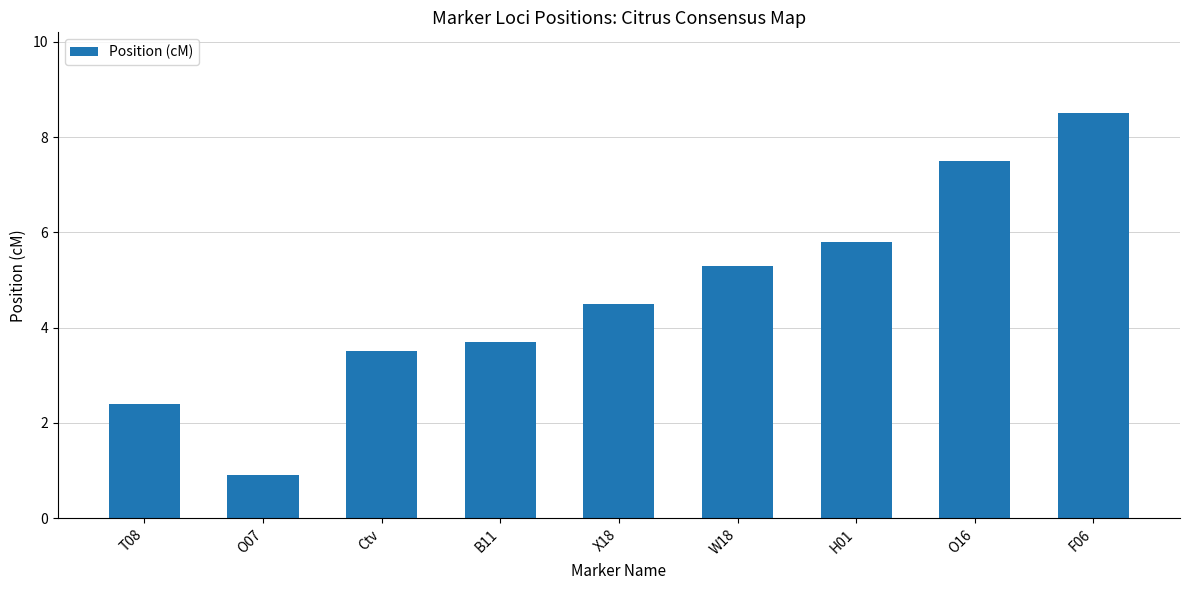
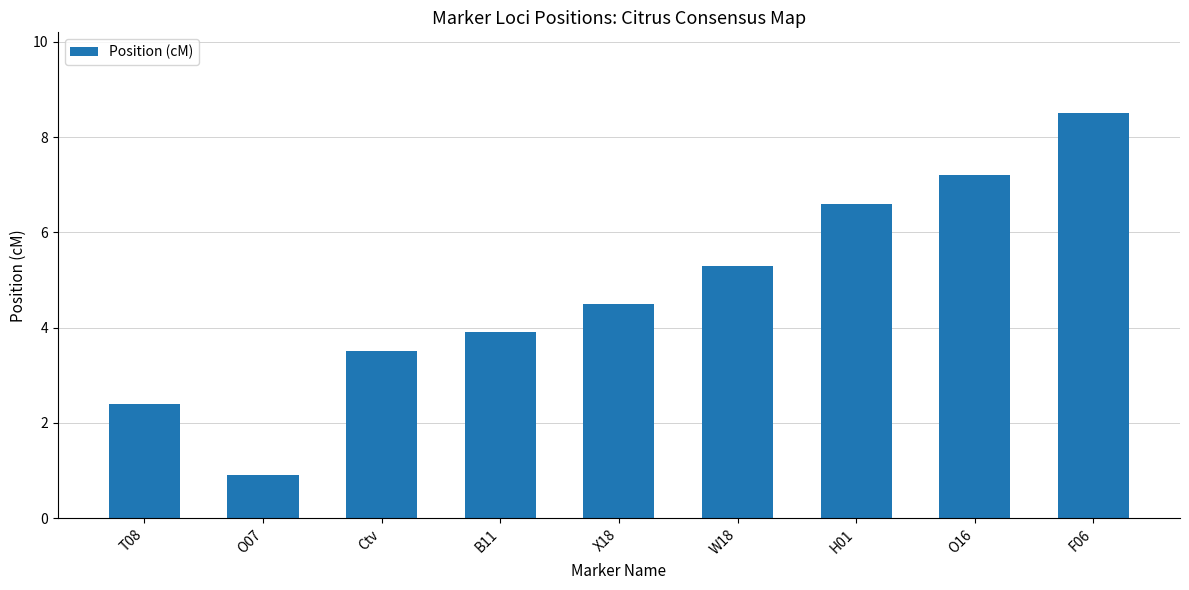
  {
    "T08": 2.4,
    "O07": 0.9,
    "Ctv": 3.5,
-   "B11": 3.7,
+   "B11": 3.9,
    "X18": 4.5,
    "W18": 5.3,
-   "H01": 5.8,
-   "O16": 7.5,
+   "H01": 6.6,
+   "O16": 7.2,
    "F06": 8.5
  }
